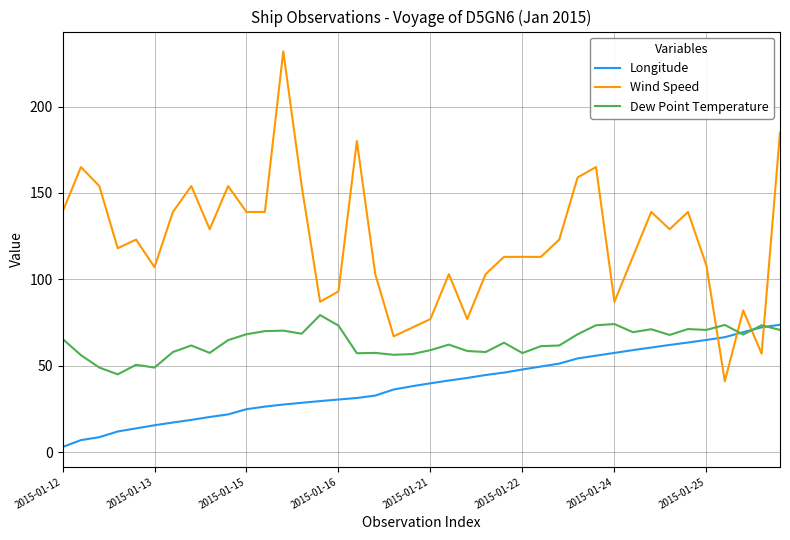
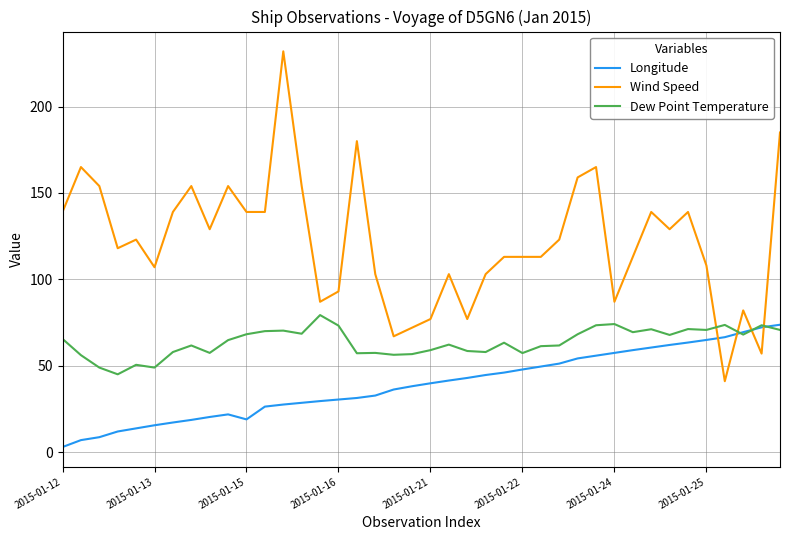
  {
    "Longitude": {
      "2015-01-12": 3,
      "2015-01-13": 16,
-     "2015-01-15": 25,
+     "2015-01-15": 19,
      "2015-01-16": 30,
      "2015-01-21": 40,
      "2015-01-22": 48,
      "2015-01-24": 57,
      "2015-01-25": 65
    },
    "Wind Speed": {
      "2015-01-12": 139,
      "2015-01-13": 107,
      "2015-01-15": 139,
      "2015-01-16": 93,
      "2015-01-21": 77,
      "2015-01-22": 113,
      "2015-01-24": 87,
      "2015-01-25": 108
    },
    "Dew Point Temperature": {
      "2015-01-12": 66,
      "2015-01-13": 49,
      "2015-01-15": 68,
      "2015-01-16": 73,
      "2015-01-21": 59,
      "2015-01-22": 57,
      "2015-01-24": 74,
      "2015-01-25": 71
    }
  }
